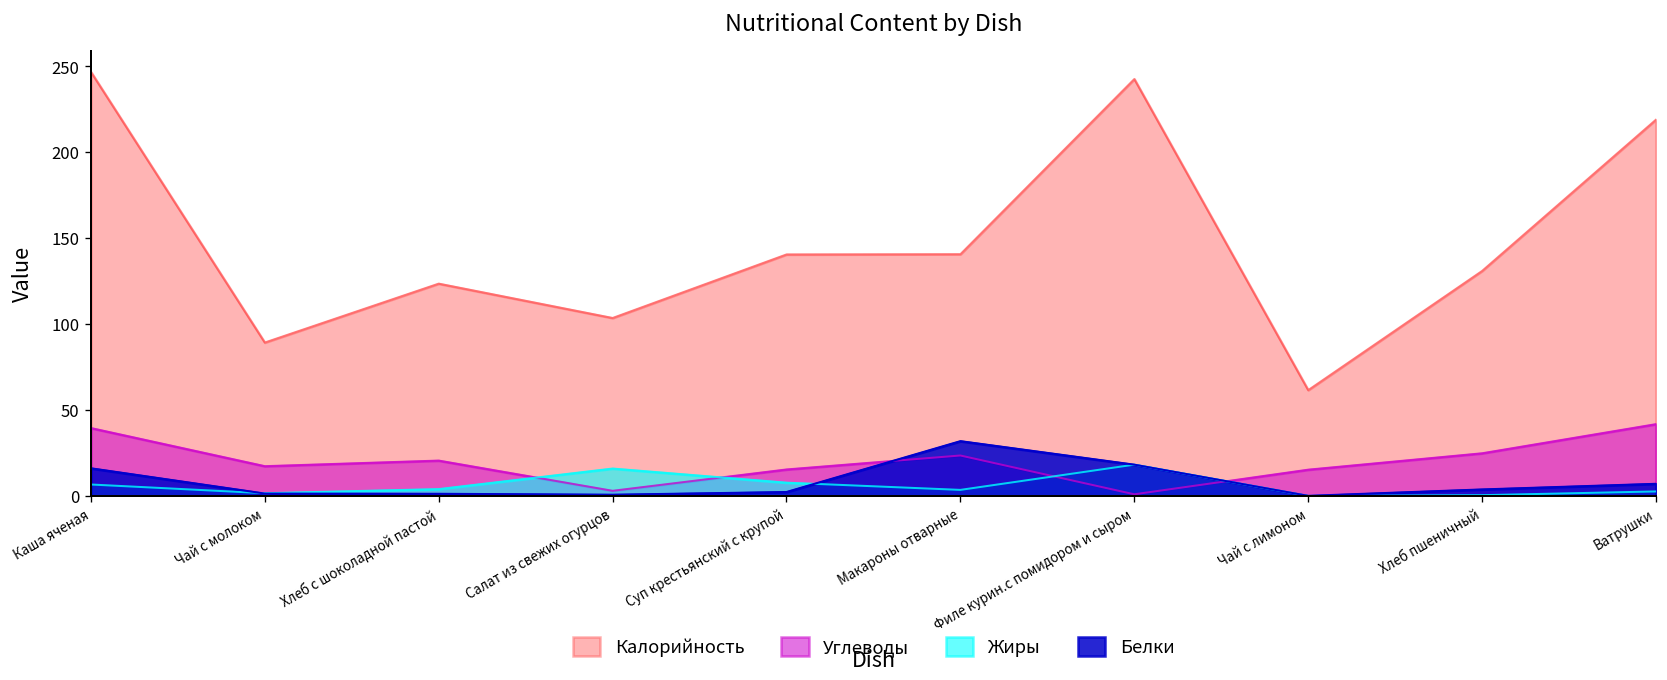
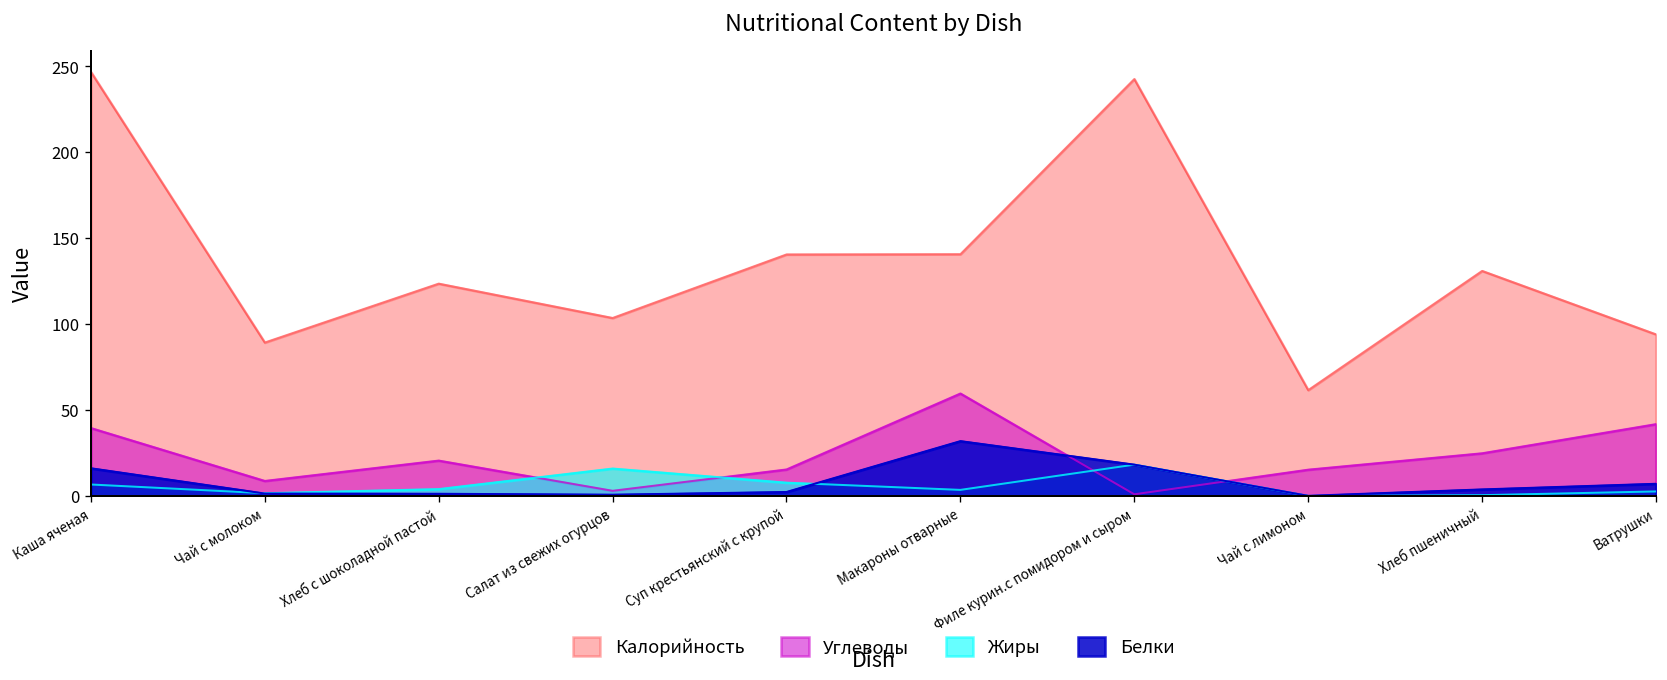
  {
    "Калорийность": {
      "Каша яченая": 247,
      "Чай с молоком": 89,
      "Хлеб с шоколадной пастой": 124,
      "Салат из свежих огурцов": 104,
      "Суп крестьянский с крупой": 141,
      "Макароны отварные": 141,
      "Филе курин.с помидором и сыром": 243,
      "Чай с лимоном": 62,
      "Хлеб пшеничный": 131,
-     "Ватрушки": 219
+     "Ватрушки": 94
    },
    "Углеводы": {
      "Каша яченая": 40,
-     "Чай с молоком": 17,
+     "Чай с молоком": 9,
      "Хлеб с шоколадной пастой": 21,
      "Салат из свежих огурцов": 3,
      "Суп крестьянский с крупой": 15,
-     "Макароны отварные": 24,
+     "Макароны отварные": 60,
      "Филе курин.с помидором и сыром": 1,
      "Чай с лимоном": 15,
      "Хлеб пшеничный": 25,
      "Ватрушки": 42
    },
    "Жиры": {
      "Каша яченая": 7,
      "Хлеб с шоколадной пастой": 4,
      "Салат из свежих огурцов": 16,
      "Суп крестьянский с крупой": 8,
      "Макароны отварные": 4,
      "Хлеб пшеничный": 0,
      "Ватрушки": 3
    },
    "Белки": {
      "Каша яченая": 16,
      "Хлеб с шоколадной пастой": 1,
      "Салат из свежих огурцов": 1,
      "Суп крестьянский с крупой": 2,
      "Макароны отварные": 32,
      "Хлеб пшеничный": 4,
      "Ватрушки": 7
    }
  }
